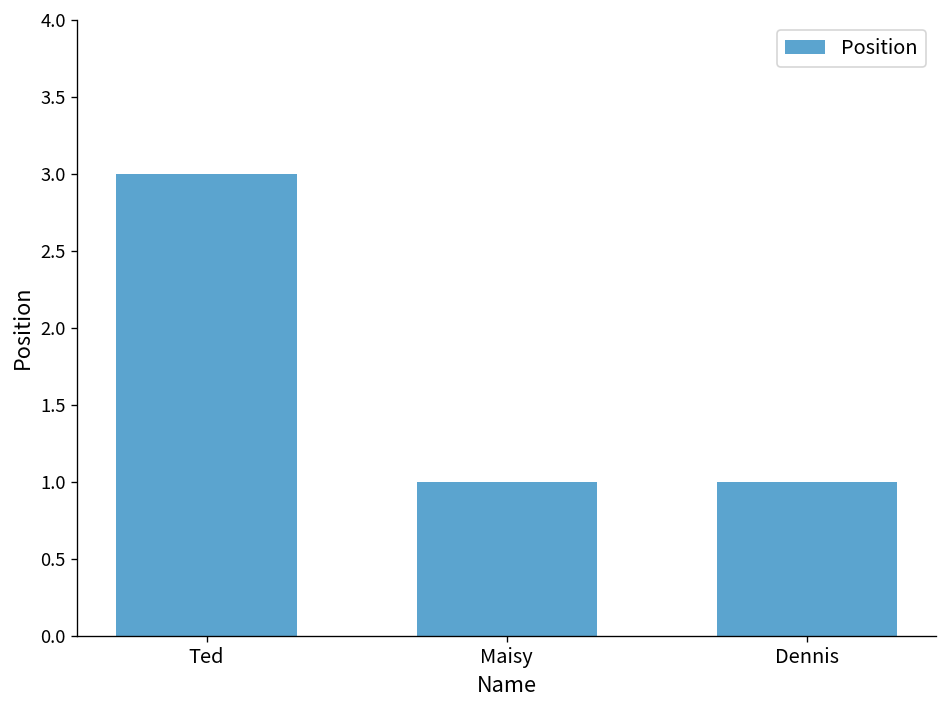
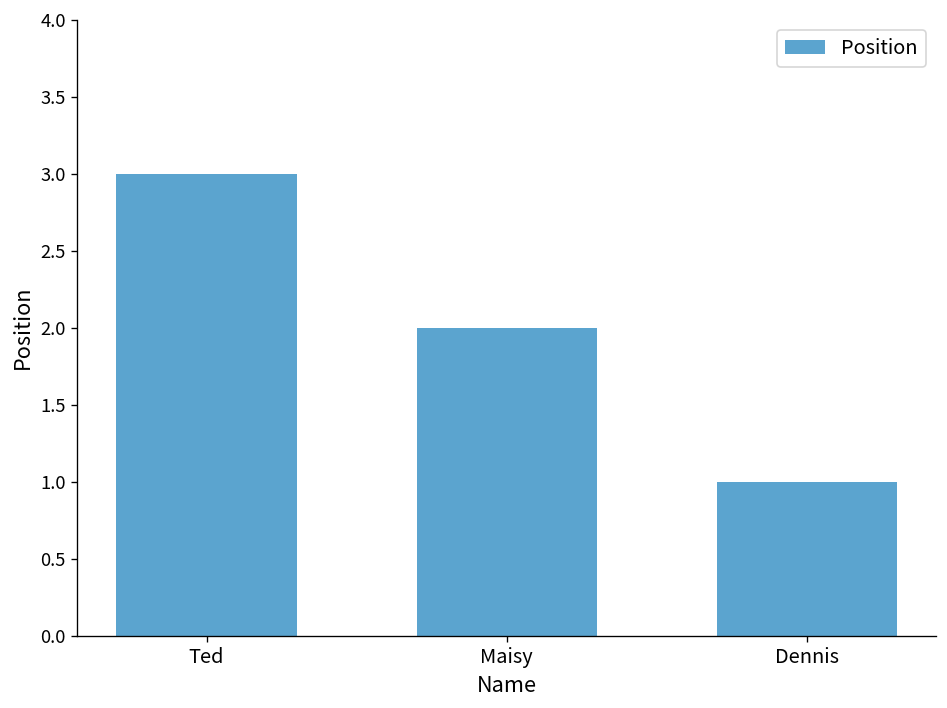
  {
    "Ted": 3,
-   "Maisy": 1,
+   "Maisy": 2,
    "Dennis": 1
  }
